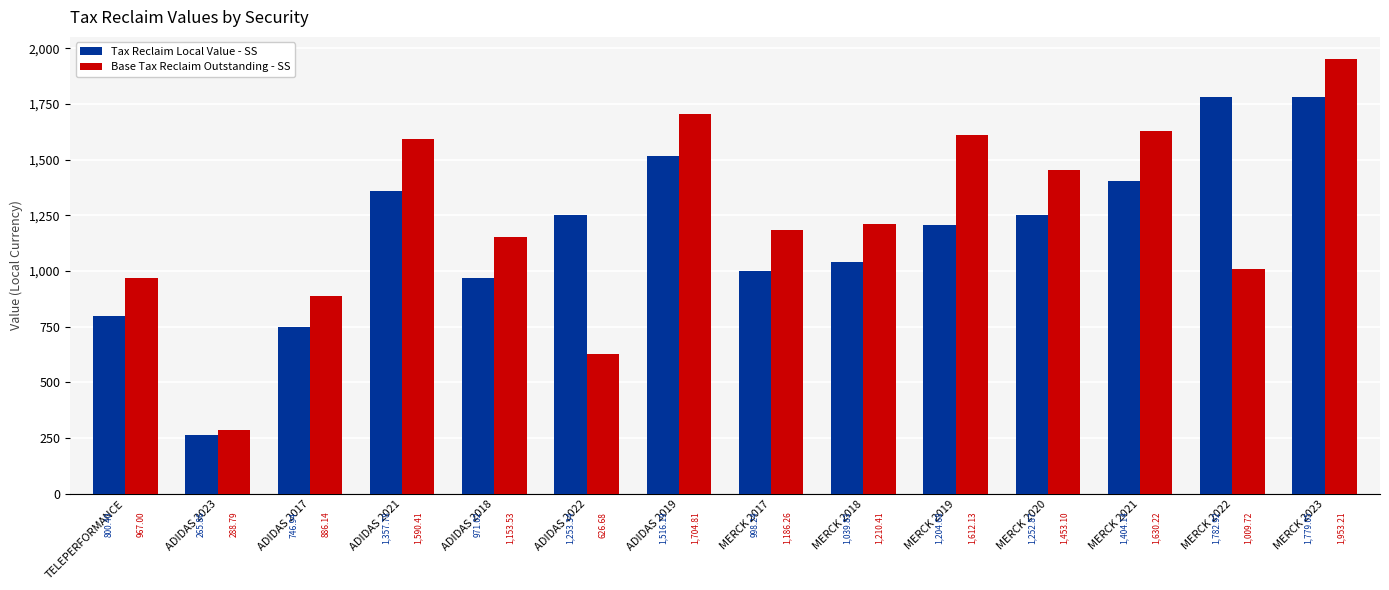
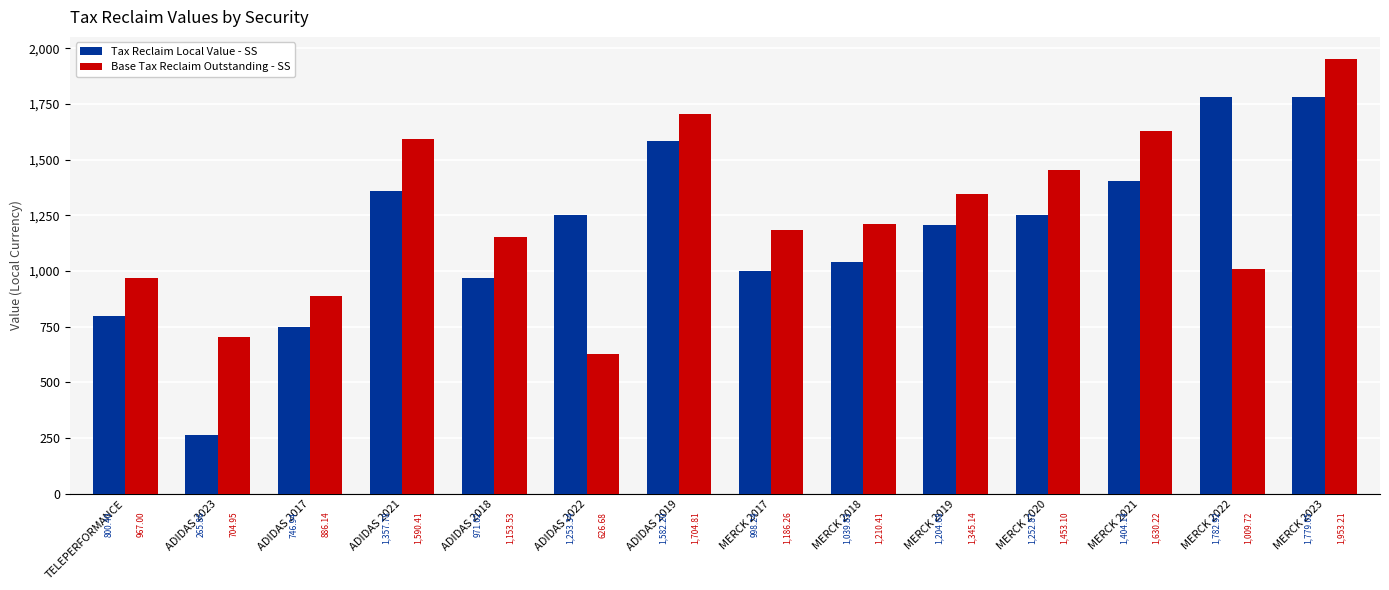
  {
    "Tax Reclaim Local Value - SS": {
-     "ADIDAS 2019": "1,516.19"
+     "ADIDAS 2019": "1,582.20"
    },
    "Base Tax Reclaim Outstanding - SS": {
-     "ADIDAS 2023": "288.79",
-     "MERCK 2019": "1,612.13"
+     "ADIDAS 2023": "704.95",
+     "MERCK 2019": "1,345.14"
    }
  }
